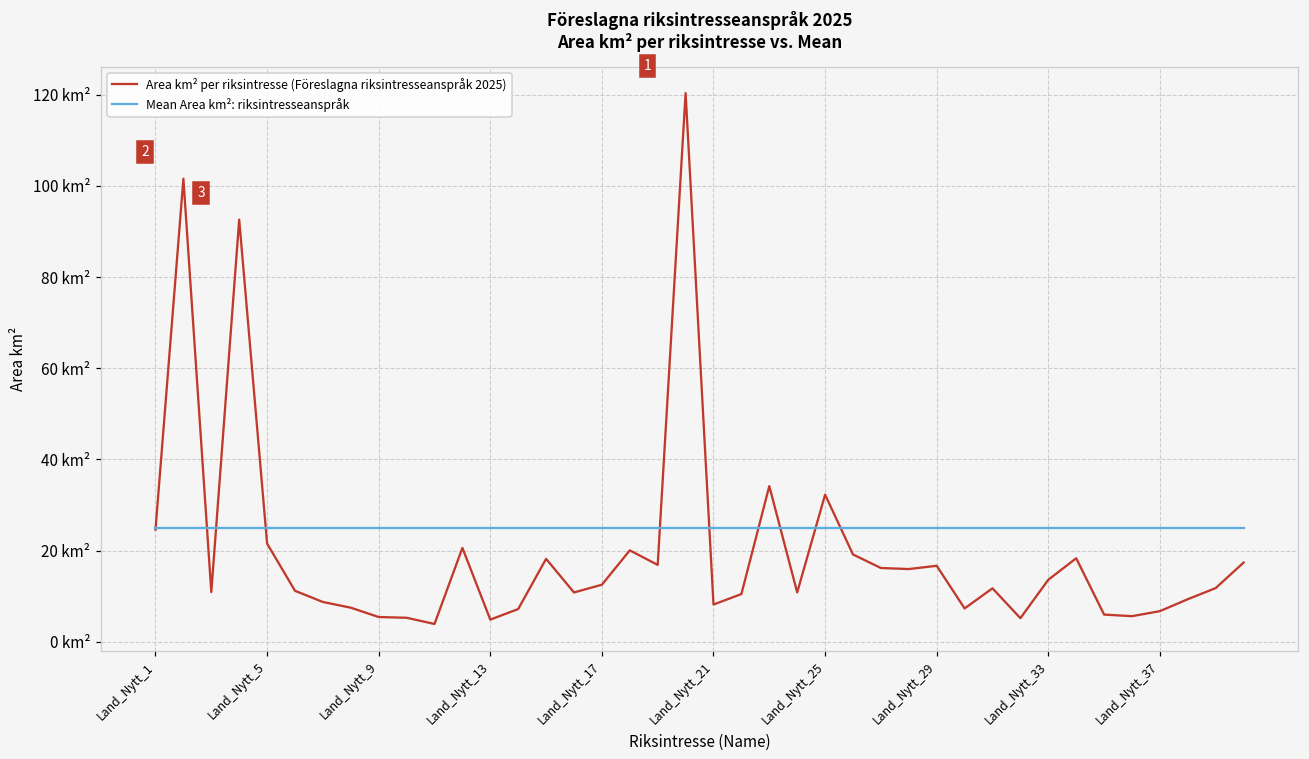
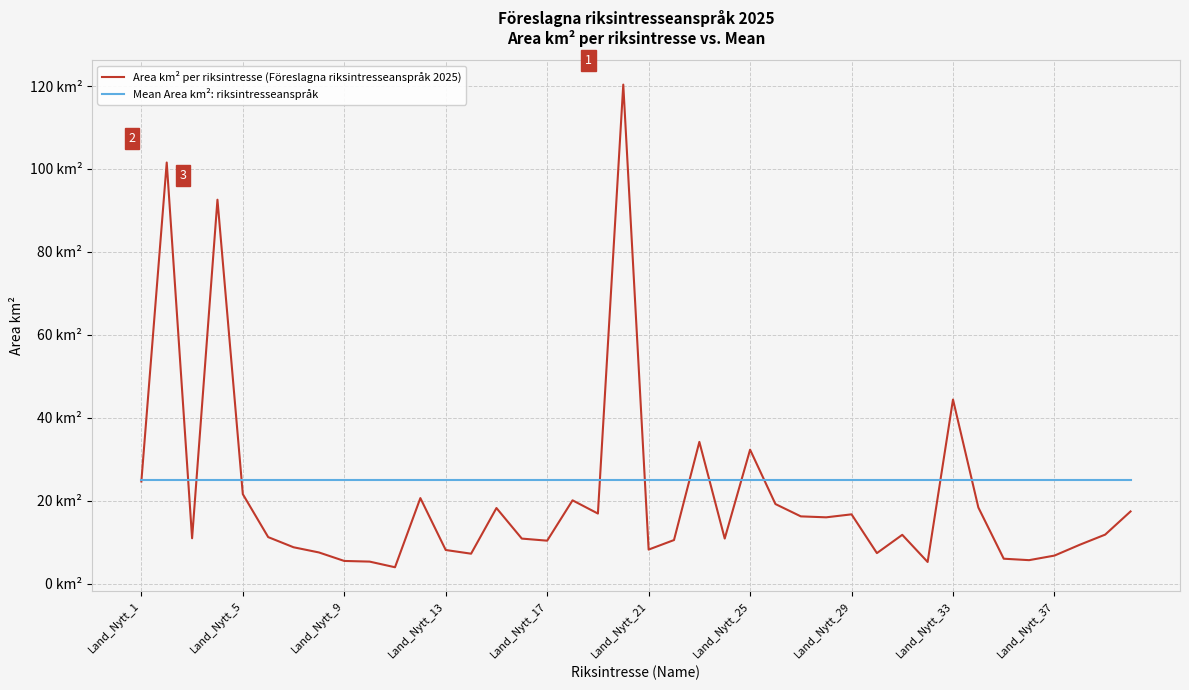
  {
    "Area km² per riksintresse (Föreslagna riksintresseanspråk 2025)": {
      "Land_Nytt_5": "22 km²",
      "Land_Nytt_9": "5 km²",
-     "Land_Nytt_13": "5 km²",
-     "Land_Nytt_17": "13 km²",
+     "Land_Nytt_13": "8 km²",
+     "Land_Nytt_17": "10 km²",
      "Land_Nytt_21": "8 km²",
      "Land_Nytt_25": "32 km²",
      "Land_Nytt_29": "17 km²",
-     "Land_Nytt_33": "14 km²",
+     "Land_Nytt_33": "44 km²",
      "Land_Nytt_37": "7 km²"
    },
    "Mean Area km²: riksintresseanspråk": {
      "Land_Nytt_5": "25 km²",
      "Land_Nytt_9": "25 km²",
      "Land_Nytt_13": "25 km²",
      "Land_Nytt_17": "25 km²",
      "Land_Nytt_21": "25 km²",
      "Land_Nytt_25": "25 km²",
      "Land_Nytt_29": "25 km²",
      "Land_Nytt_33": "25 km²",
      "Land_Nytt_37": "25 km²"
    }
  }
